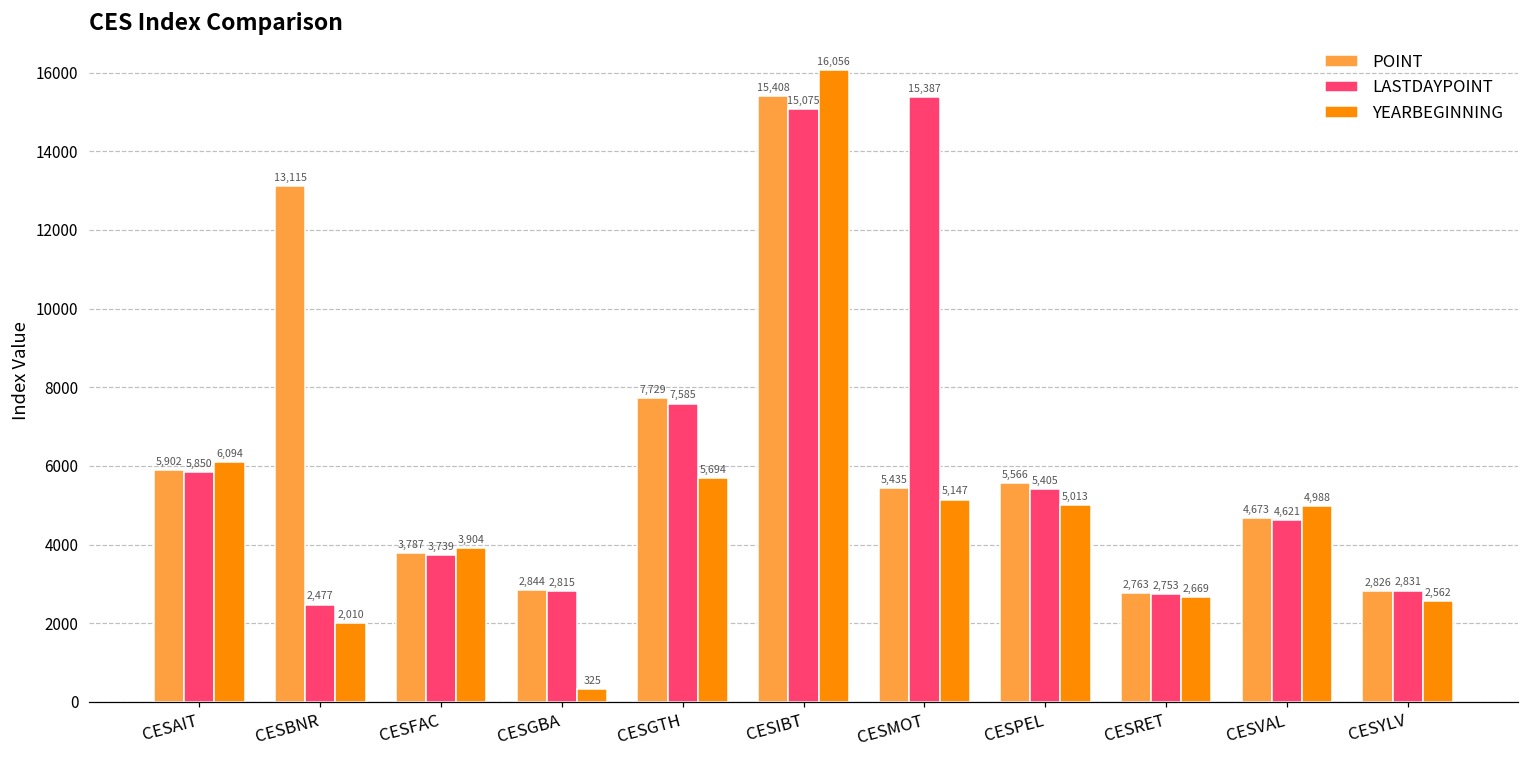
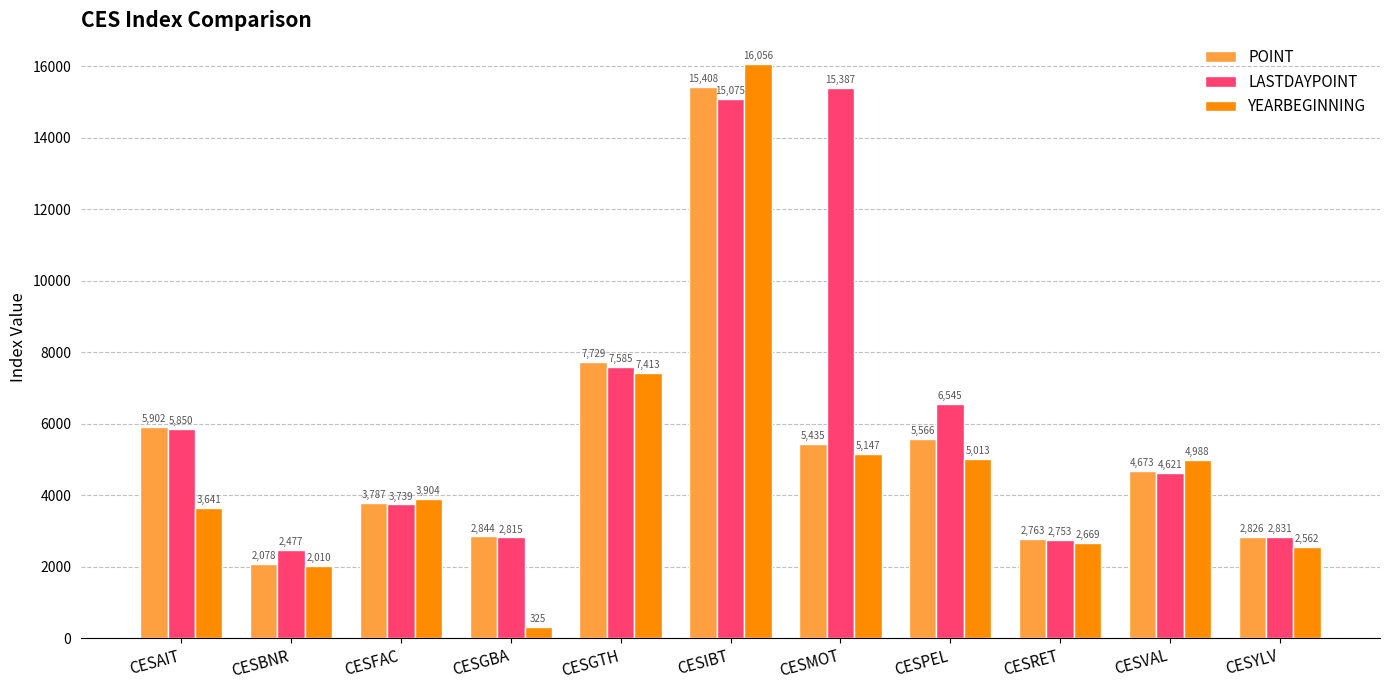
  {
    "POINT": {
      "CESAIT": "5,902",
-     "CESBNR": "13,115",
+     "CESBNR": "2,078",
      "CESFAC": "3,787",
      "CESGBA": "2,844",
      "CESGTH": "7,729",
      "CESIBT": "15,408",
      "CESMOT": "5,435",
      "CESPEL": "5,566",
      "CESRET": "2,763",
      "CESVAL": "4,673",
      "CESYLV": "2,826"
    },
    "LASTDAYPOINT": {
      "CESAIT": "5,850",
      "CESBNR": "2,477",
      "CESFAC": "3,739",
      "CESGBA": "2,815",
      "CESGTH": "7,585",
      "CESIBT": "15,075",
      "CESMOT": "15,387",
-     "CESPEL": "5,405",
+     "CESPEL": "6,545",
      "CESRET": "2,753",
      "CESVAL": "4,621",
      "CESYLV": "2,831"
    },
    "YEARBEGINNING": {
-     "CESAIT": "6,094",
+     "CESAIT": "3,641",
      "CESBNR": "2,010",
      "CESFAC": "3,904",
      "CESGBA": "325",
-     "CESGTH": "5,694",
+     "CESGTH": "7,413",
      "CESIBT": "16,056",
      "CESMOT": "5,147",
      "CESPEL": "5,013",
      "CESRET": "2,669",
      "CESVAL": "4,988",
      "CESYLV": "2,562"
    }
  }
